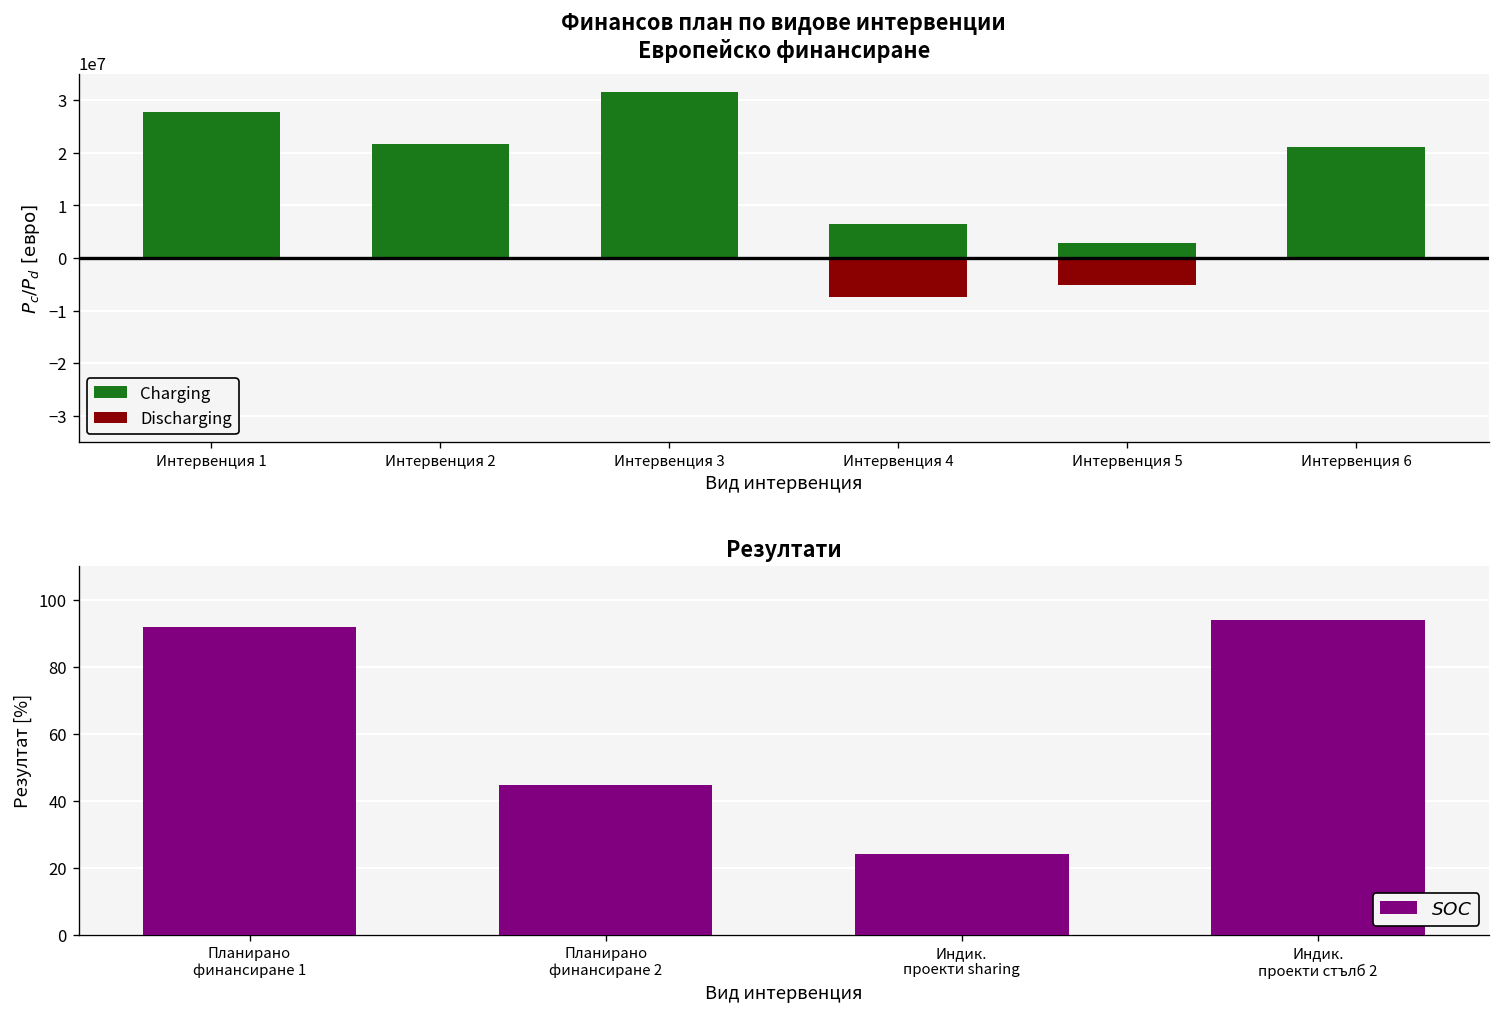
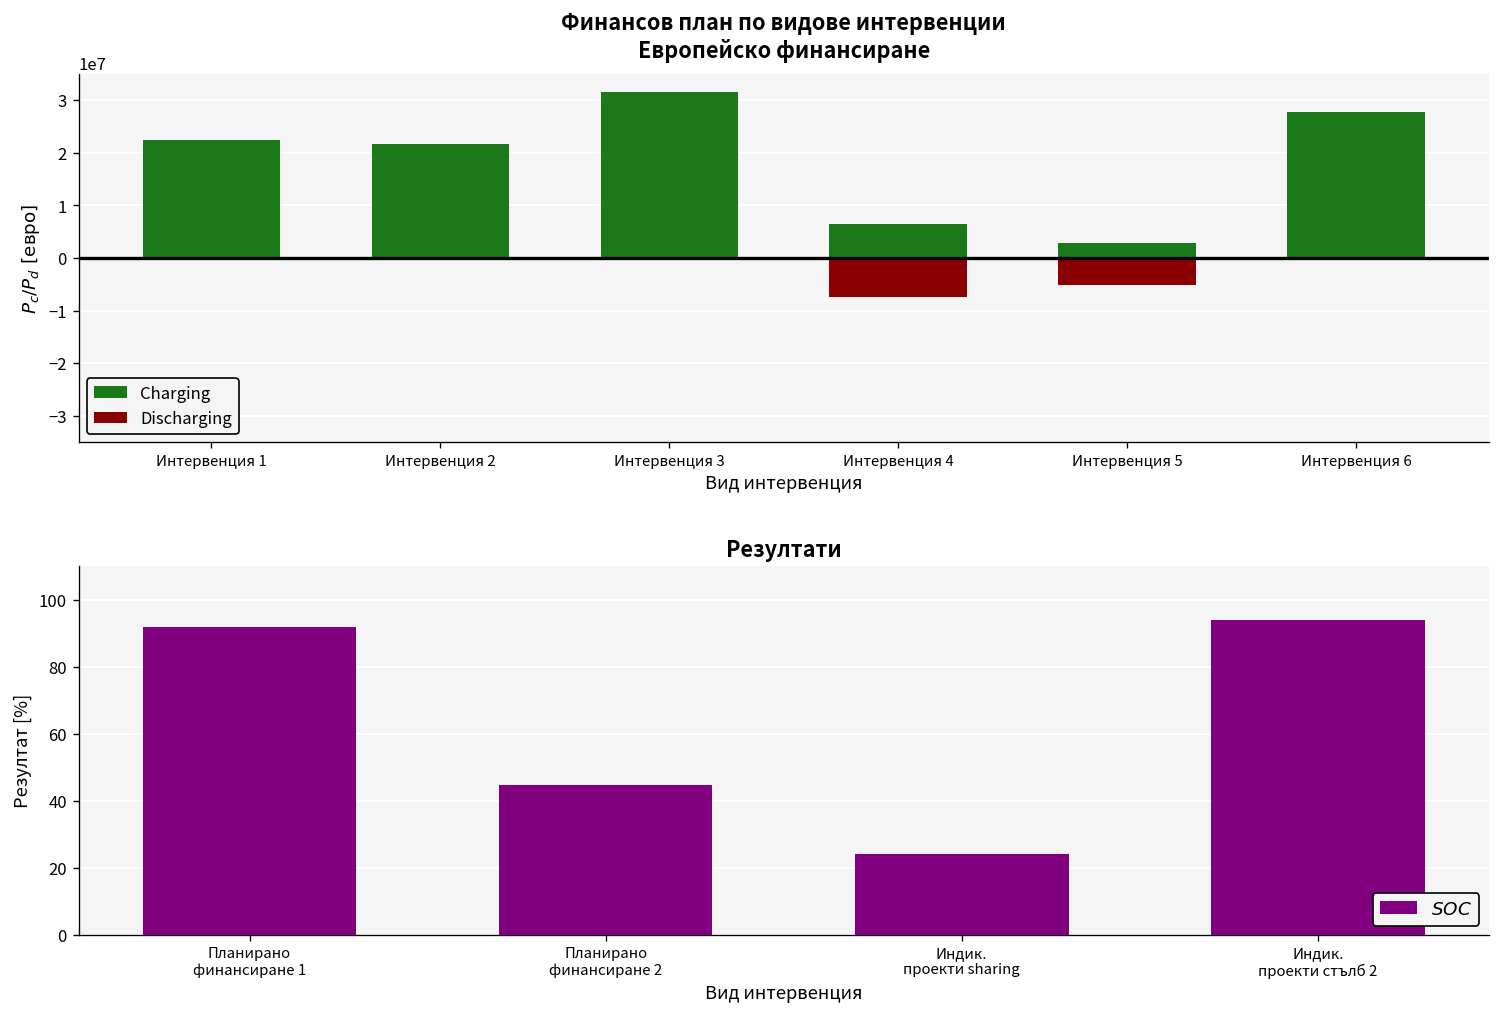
  {
    "Финансов план по видове интервенции Европейско финансиране": {
      "Charging": {
-       "Интервенция 1": 28000000,
+       "Интервенция 1": 22000000,
        "Интервенция 2": 22000000,
        "Интервенция 3": 32000000,
        "Интервенция 4": 6000000,
        "Интервенция 5": 3000000,
-       "Интервенция 6": 21000000
+       "Интервенция 6": 28000000
      },
      "Discharging": {
        "Интервенция 1": 0,
        "Интервенция 2": 0,
        "Интервенция 3": 0,
        "Интервенция 4": -7000000,
        "Интервенция 5": -5000000,
        "Интервенция 6": 0
      }
    },
    "Резултати": {
      "Планирано финансиране 1": 92,
      "Планирано финансиране 2": 45,
      "Индик. проекти sharing": 24,
      "Индик. проекти стълб 2": 94
    }
  }
